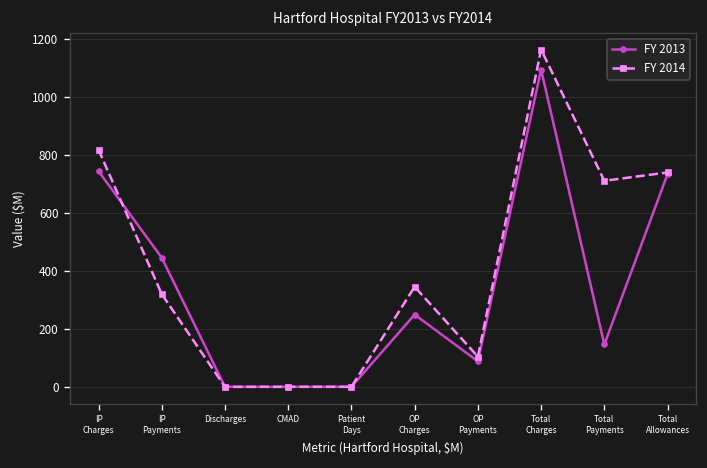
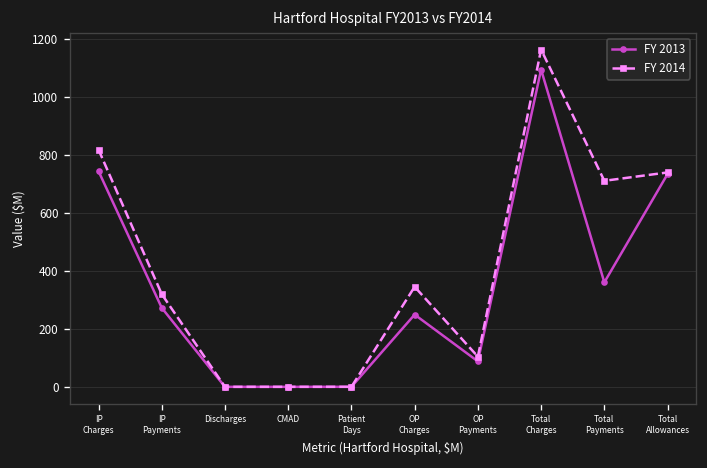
  {
    "FY 2013": {
      "IP Charges": 740,
-     "IP Payments": 450,
+     "IP Payments": 270,
      "OP Charges": 250,
      "OP Payments": 90,
      "Total Charges": 1100,
-     "Total Payments": 150
+     "Total Payments": 360
    },
    "FY 2014": {
      "IP Charges": 820,
      "IP Payments": 320,
      "OP Charges": 350,
      "OP Payments": 100,
      "Total Charges": 1160,
      "Total Payments": 710
    }
  }
